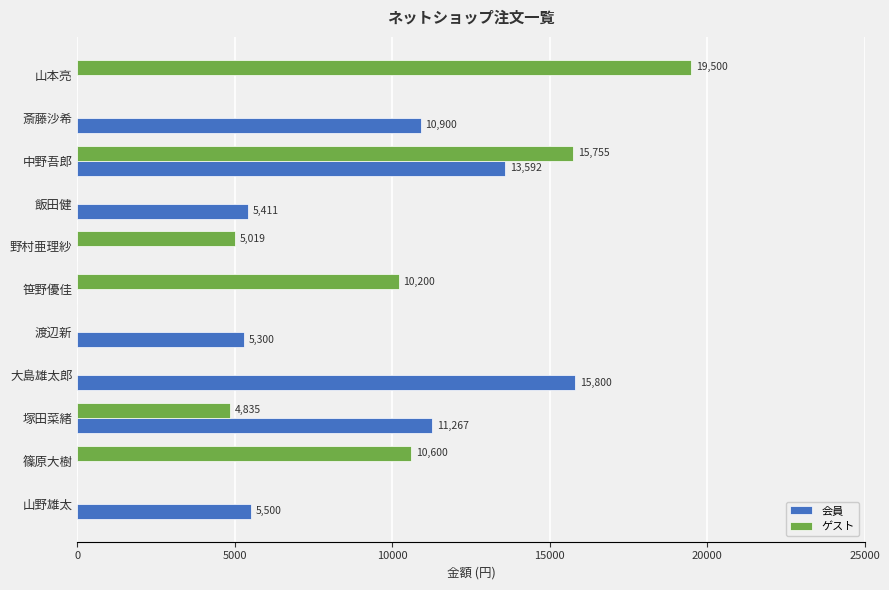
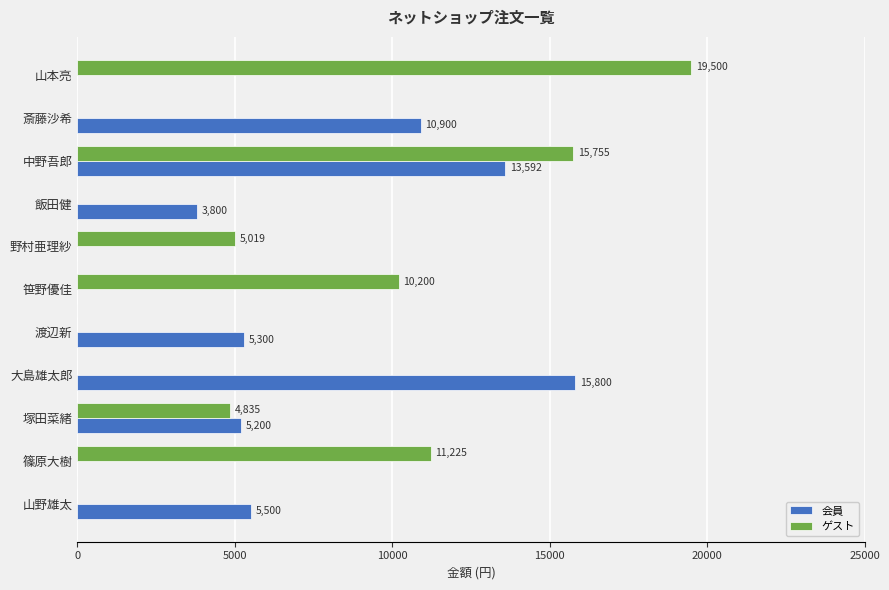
  {
    "会員": {
      "斎藤沙希": "10,900",
      "中野吾郎": "13,592",
-     "飯田健": "5,411",
+     "飯田健": "3,800",
      "渡辺新": "5,300",
      "大島雄太郎": "15,800",
-     "塚田菜緒": "11,267",
+     "塚田菜緒": "5,200",
      "山野雄太": "5,500"
    },
    "ゲスト": {
      "山本亮": "19,500",
      "中野吾郎": "15,755",
      "野村亜理紗": "5,019",
      "笹野優佳": "10,200",
      "塚田菜緒": "4,835",
-     "篠原大樹": "10,600"
+     "篠原大樹": "11,225"
    }
  }
